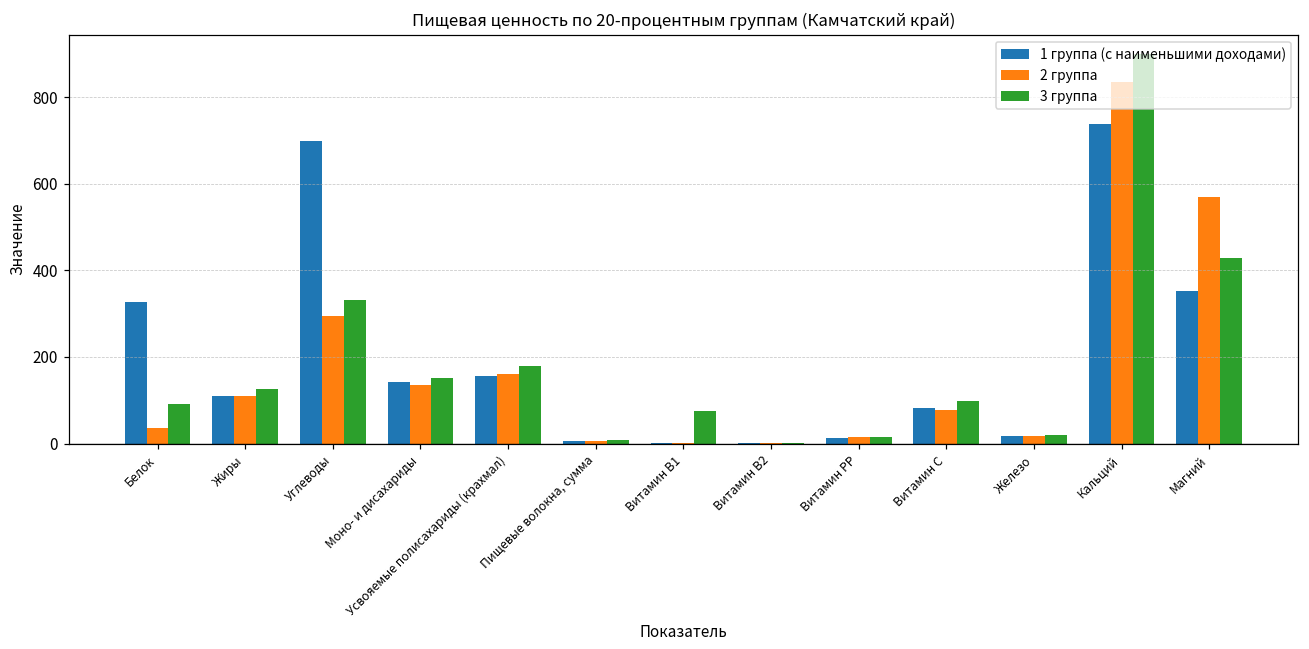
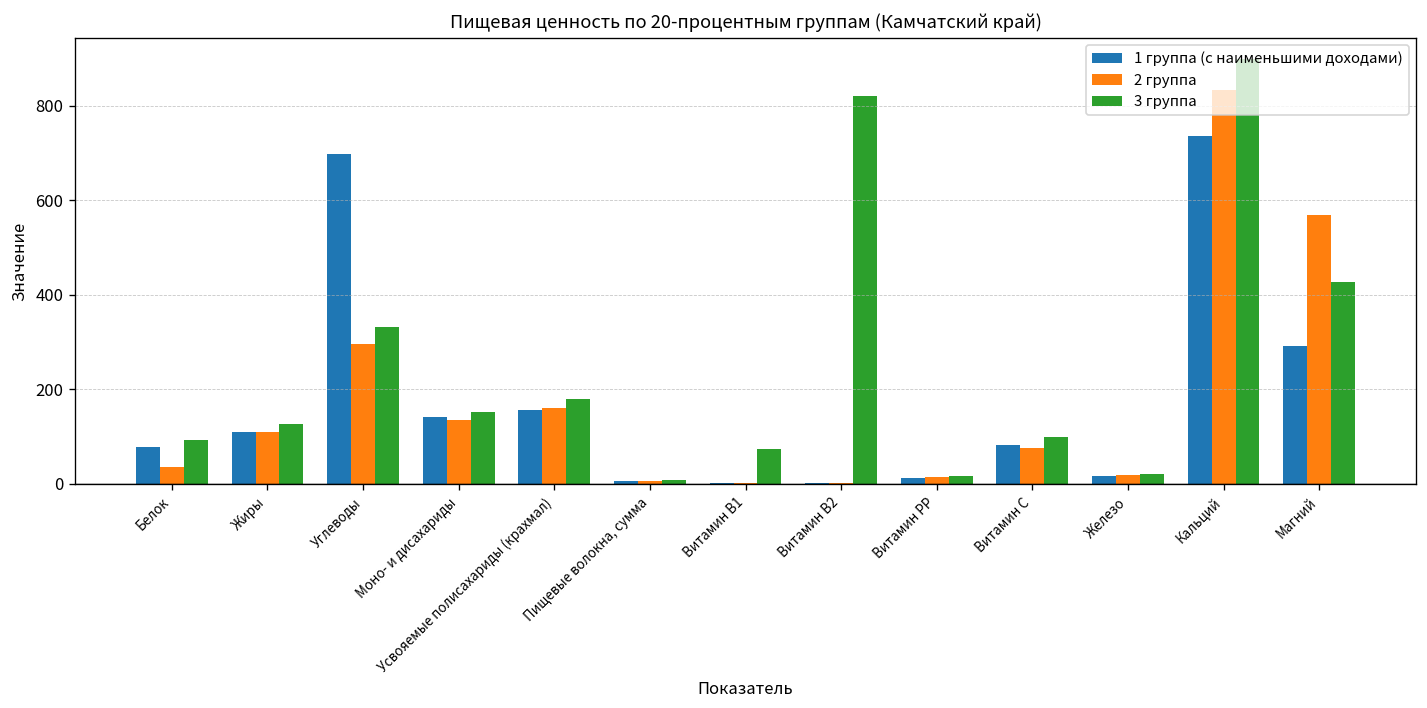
  {
    "1 группа (с наименьшими доходами)": {
-     "Белок": 330,
+     "Белок": 80,
      "Жиры": 110,
      "Углеводы": 700,
      "Моно- и дисахариды": 140,
      "Усвояемые полисахариды (крахмал)": 160,
      "Пищевые волокна, сумма": 10,
      "Витамин РР": 10,
      "Витамин С": 80,
      "Железо": 20,
      "Кальций": 740,
-     "Магний": 350
+     "Магний": 290
    },
    "2 группа": {
      "Белок": 40,
      "Жиры": 110,
      "Углеводы": 300,
      "Моно- и дисахариды": 140,
      "Усвояемые полисахариды (крахмал)": 160,
      "Пищевые волокна, сумма": 10,
      "Витамин РР": 10,
      "Витамин С": 80,
      "Железо": 20,
      "Магний": 570
    },
    "3 группа": {
      "Белок": 90,
      "Жиры": 130,
      "Углеводы": 330,
      "Моно- и дисахариды": 150,
      "Усвояемые полисахариды (крахмал)": 180,
      "Пищевые волокна, сумма": 10,
      "Витамин В1": 70,
-     "Витамин В2": 0,
+     "Витамин В2": 820,
      "Витамин РР": 20,
      "Витамин С": 100,
      "Железо": 20,
      "Магний": 430
    }
  }
